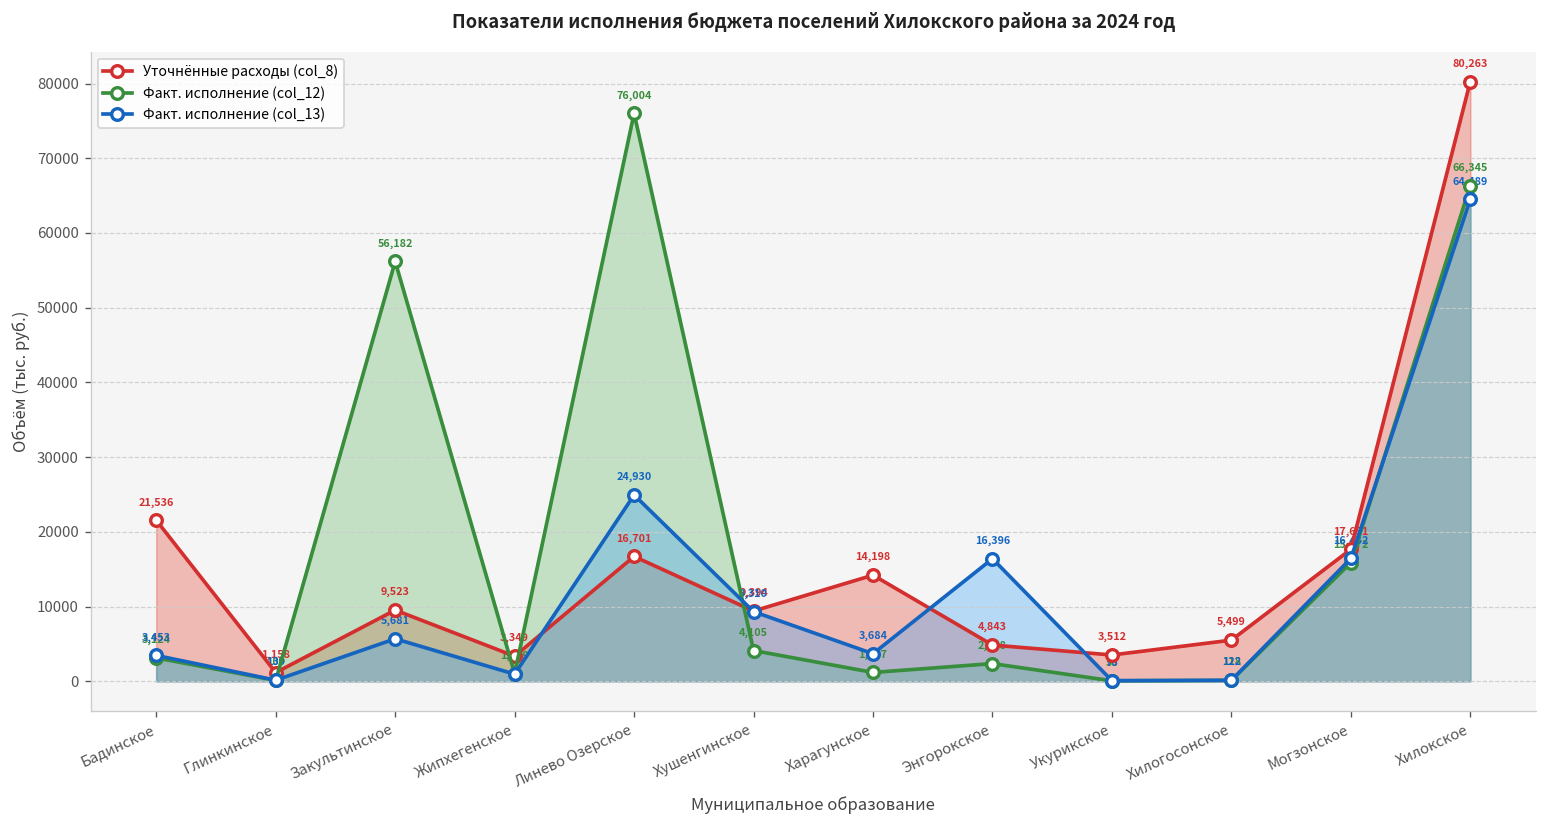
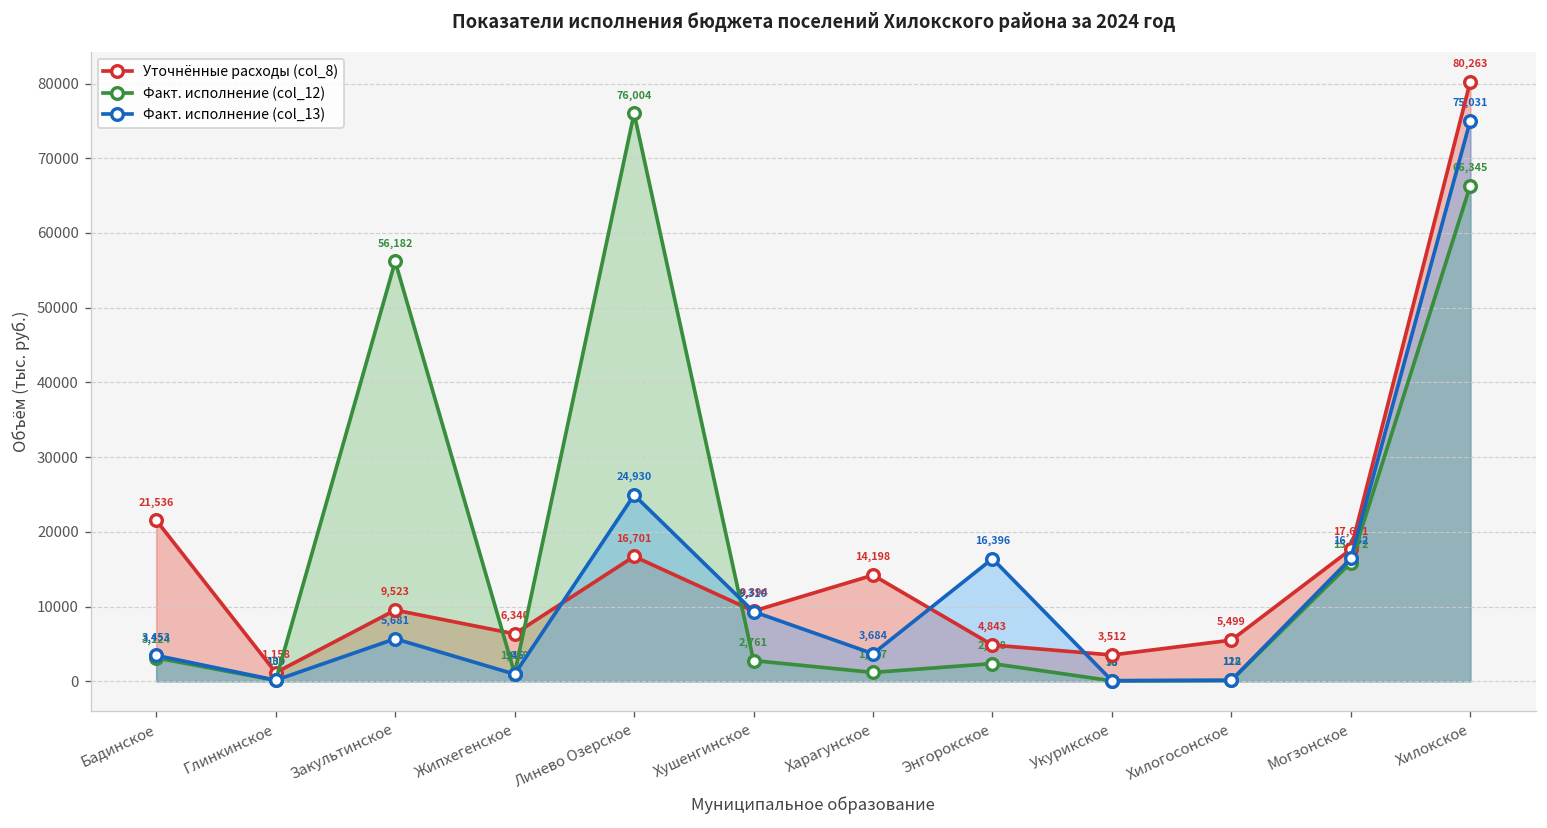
  {
    "Уточнённые расходы (col_8)": {
      "Бадинское": "21,536",
      "Закультинское": "9,523",
-     "Жипхегенское": "3,349",
+     "Жипхегенское": "6,340",
      "Линево Озерское": "16,701",
      "Харагунское": "14,198",
      "Энгорокское": "4,843",
      "Укурикское": "3,512",
      "Хилогосонское": "5,499",
      "Хилокское": "80,263"
    },
    "Факт. исполнение (col_12)": {
      "Закультинское": "56,182",
      "Линево Озерское": "76,004",
-     "Хушенгинское": "4,105",
+     "Хушенгинское": "2,761",
      "Хилокское": "66,345"
    },
    "Факт. исполнение (col_13)": {
      "Закультинское": "5,681",
      "Линево Озерское": "24,930",
      "Харагунское": "3,684",
      "Энгорокское": "16,396",
-     "Хилокское": "64,489"
+     "Хилокское": "75,031"
    }
  }
